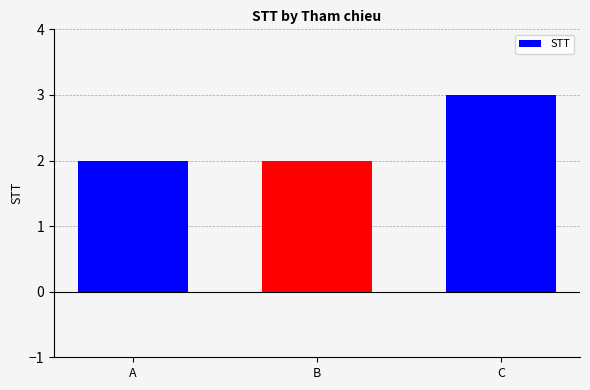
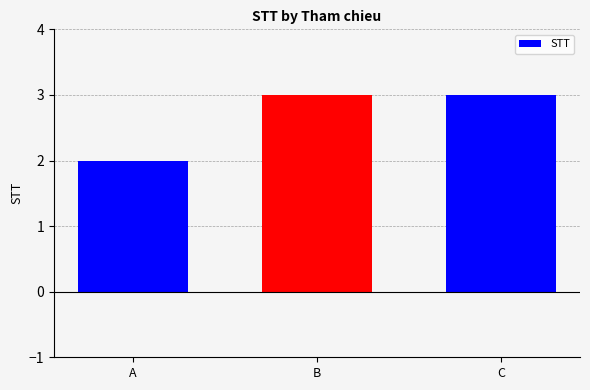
  {
    "A": 2,
-   "B": 2,
+   "B": 3,
    "C": 3
  }
